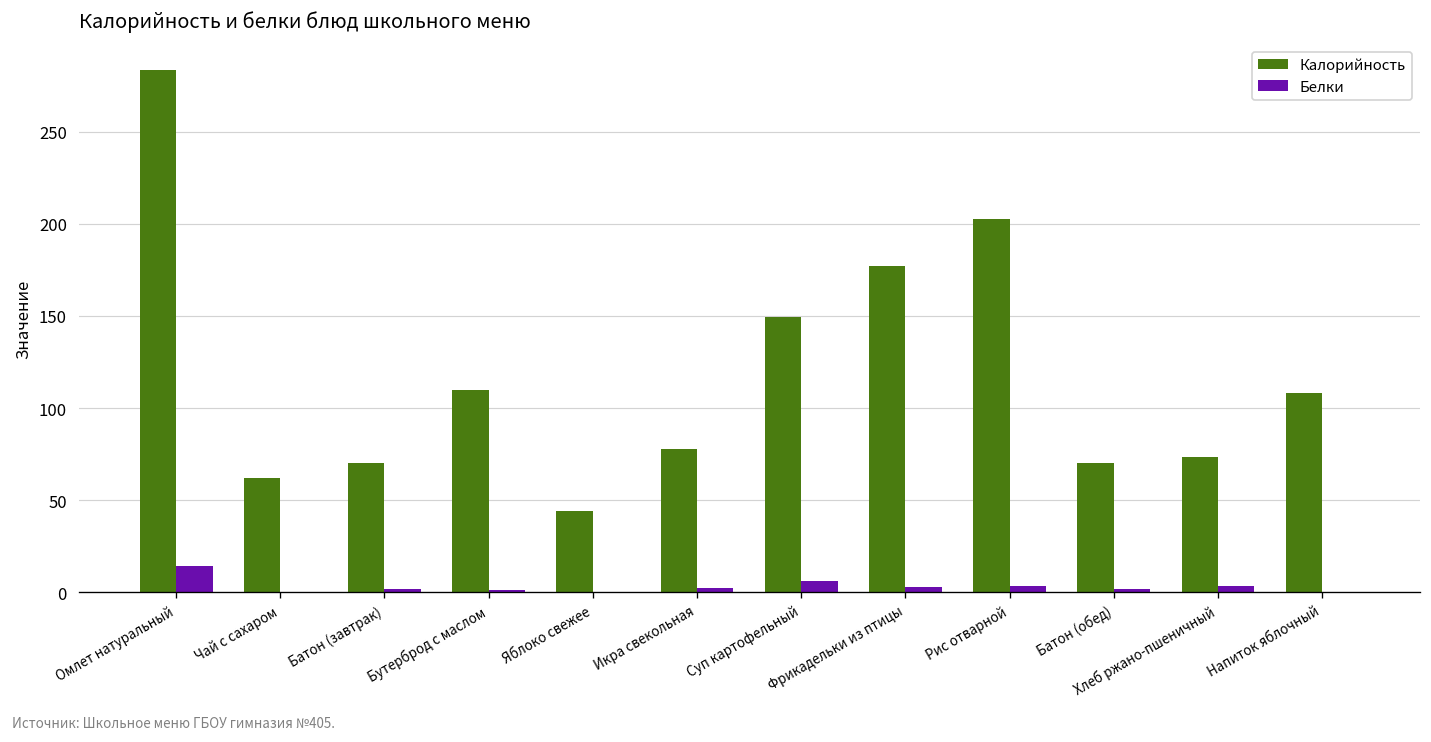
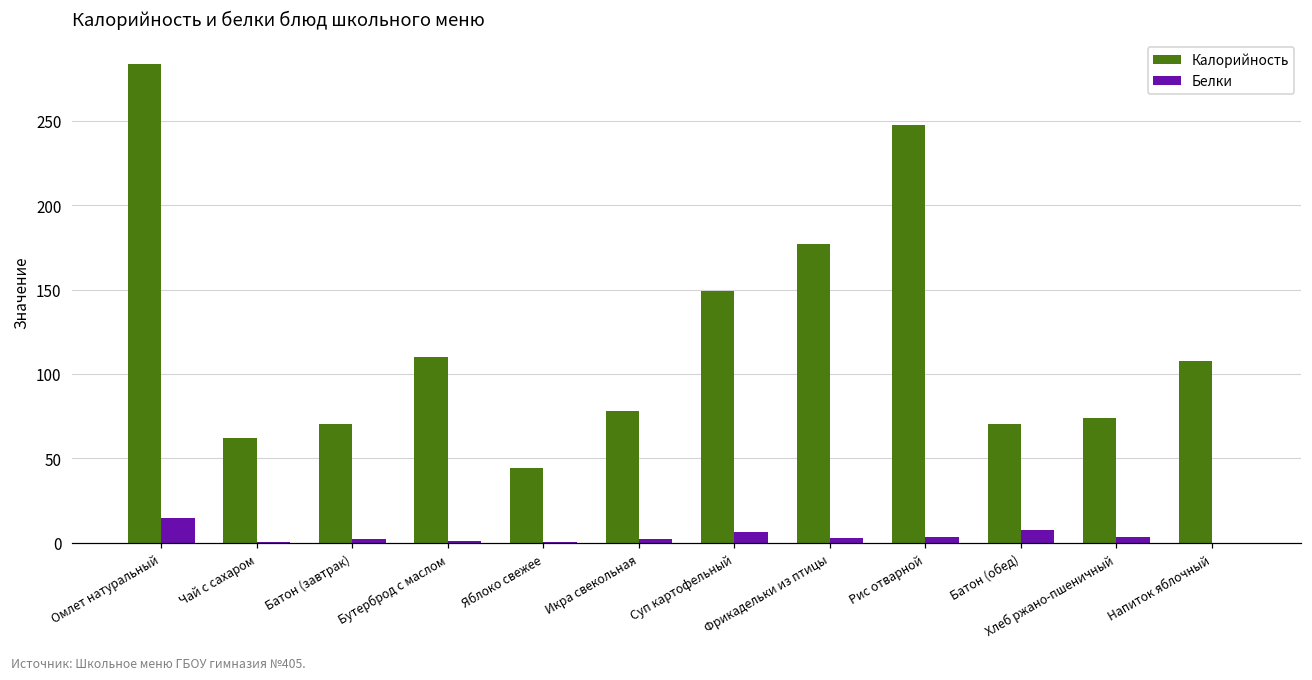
  {
    "Калорийность": {
      "Омлет натуральный": 283,
      "Чай с сахаром": 62,
      "Батон (завтрак)": 70,
      "Бутерброд с маслом": 110,
      "Яблоко свежее": 44,
      "Икра свекольная": 78,
      "Суп картофельный": 149,
      "Фрикадельки из птицы": 177,
-     "Рис отварной": 203,
+     "Рис отварной": 248,
      "Батон (обед)": 70,
      "Хлеб ржано-пшеничный": 74,
      "Напиток яблочный": 108
    },
    "Белки": {
      "Омлет натуральный": 15,
      "Батон (завтрак)": 2,
      "Икра свекольная": 3,
      "Суп картофельный": 6,
      "Фрикадельки из птицы": 3,
      "Рис отварной": 4,
-     "Батон (обед)": 2,
+     "Батон (обед)": 7,
      "Хлеб ржано-пшеничный": 3
    }
  }
